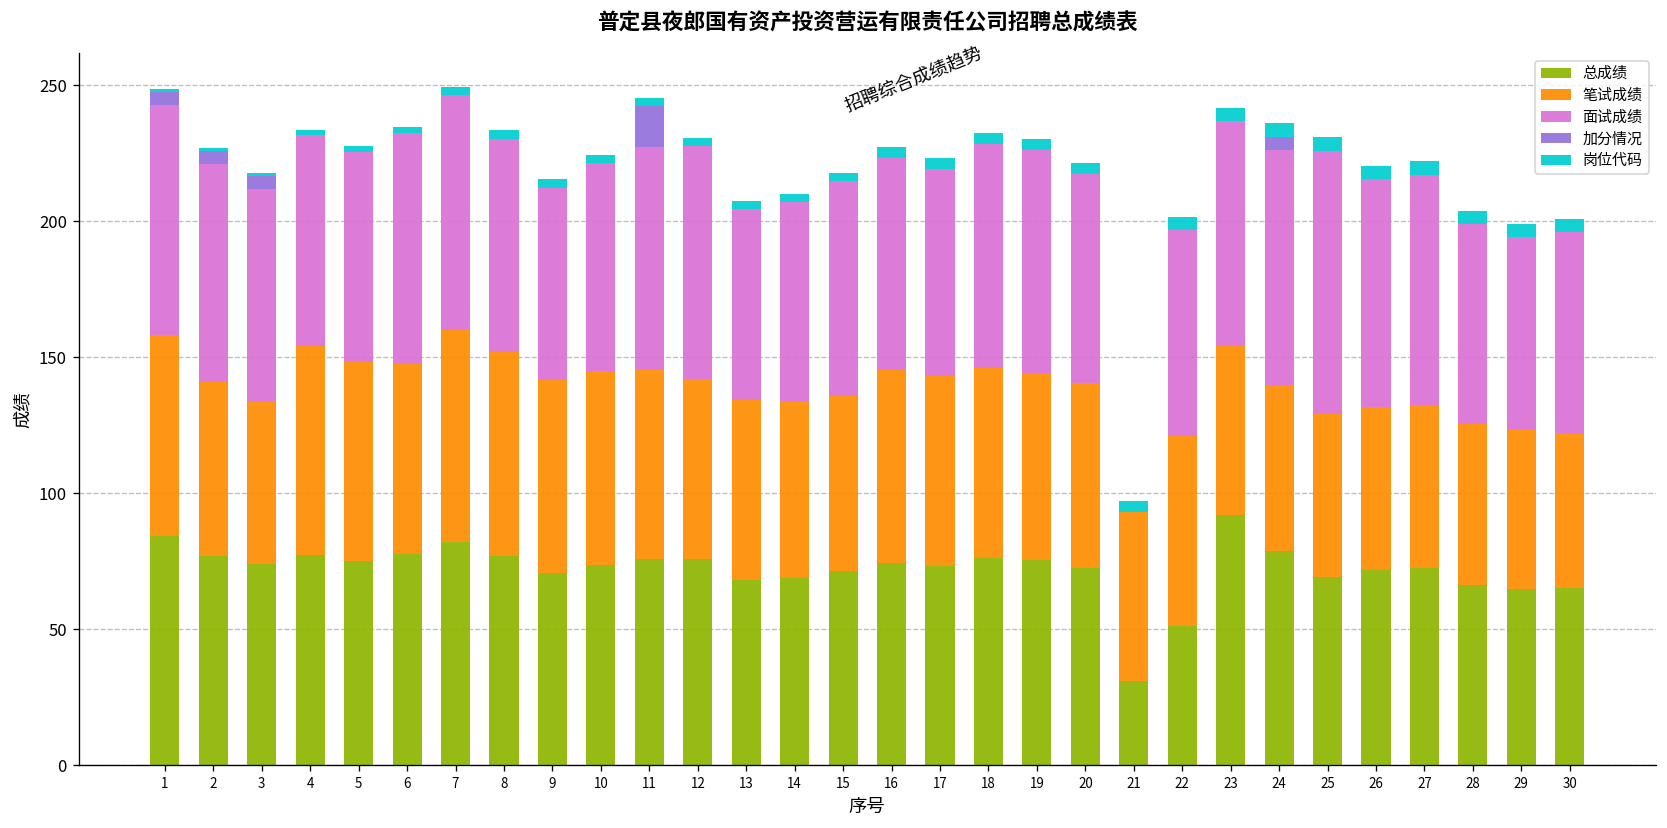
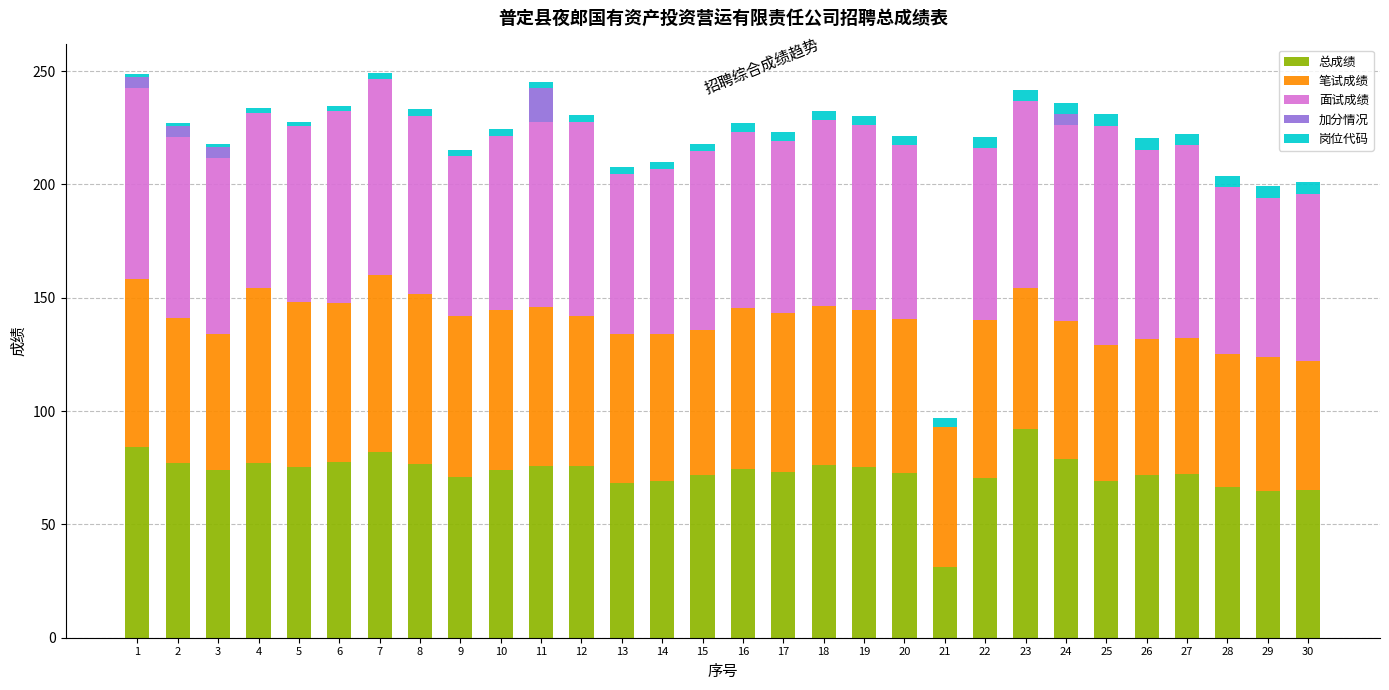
  {
    "总成绩": {
      "1": 84,
      "2": 77,
      "3": 74,
      "4": 77,
      "5": 75,
      "6": 78,
      "7": 82,
      "8": 77,
      "9": 71,
      "10": 74,
      "11": 76,
      "12": 76,
      "13": 68,
      "14": 69,
      "15": 72,
      "16": 74,
      "17": 73,
      "18": 76,
      "19": 75,
      "20": 73,
      "21": 31,
-     "22": 51,
+     "22": 70,
      "23": 92,
      "24": 79,
      "25": 69,
      "26": 72,
      "27": 72,
      "28": 66,
      "29": 65,
      "30": 65
    },
    "笔试成绩": {
      "1": 74,
      "2": 64,
      "3": 60,
      "4": 77,
      "5": 73,
      "6": 70,
      "7": 78,
      "8": 75,
      "9": 71,
      "10": 71,
      "11": 70,
      "12": 66,
      "13": 66,
      "14": 65,
      "15": 64,
      "16": 71,
      "17": 70,
      "18": 70,
      "19": 69,
      "20": 68,
      "21": 62,
      "22": 70,
      "23": 62,
      "24": 61,
      "25": 60,
      "26": 60,
      "27": 60,
      "28": 59,
      "29": 59,
      "30": 57
    },
    "面试成绩": {
      "1": 84,
      "2": 80,
      "3": 78,
      "4": 77,
      "5": 77,
      "6": 85,
      "7": 86,
      "8": 79,
      "9": 71,
      "10": 77,
      "11": 82,
      "12": 86,
      "13": 70,
      "14": 73,
      "15": 79,
      "16": 78,
      "17": 76,
      "18": 82,
      "19": 82,
      "20": 77,
      "21": 0,
      "22": 76,
      "23": 83,
      "24": 86,
      "25": 97,
      "26": 84,
      "27": 85,
      "28": 74,
      "29": 70,
      "30": 74
    },
    "加分情况": {
      "1": 5,
      "2": 5,
      "3": 5,
      "4": 0,
      "5": 0,
      "6": 0,
      "7": 0,
      "8": 0,
      "9": 0,
      "10": 0,
      "11": 15,
      "12": 0,
      "13": 0,
      "14": 0,
      "15": 0,
      "16": 0,
      "17": 0,
      "18": 0,
      "19": 0,
      "20": 0,
      "21": 0,
      "22": 0,
      "23": 0,
      "24": 5,
      "25": 0,
      "26": 0,
      "27": 0,
      "28": 0,
      "29": 0,
      "30": 0
    },
    "岗位代码": {
      "4": 2,
      "5": 2,
      "6": 2,
      "7": 3,
      "8": 3,
      "9": 3,
      "10": 3,
      "11": 3,
      "12": 3,
      "13": 3,
      "14": 3,
      "15": 3,
      "16": 4,
      "17": 4,
      "18": 4,
      "19": 4,
      "20": 4,
      "21": 4,
      "22": 5,
      "23": 5,
      "24": 5,
      "25": 5,
      "26": 5,
      "27": 5,
      "28": 5,
      "29": 5,
      "30": 5
    }
  }
